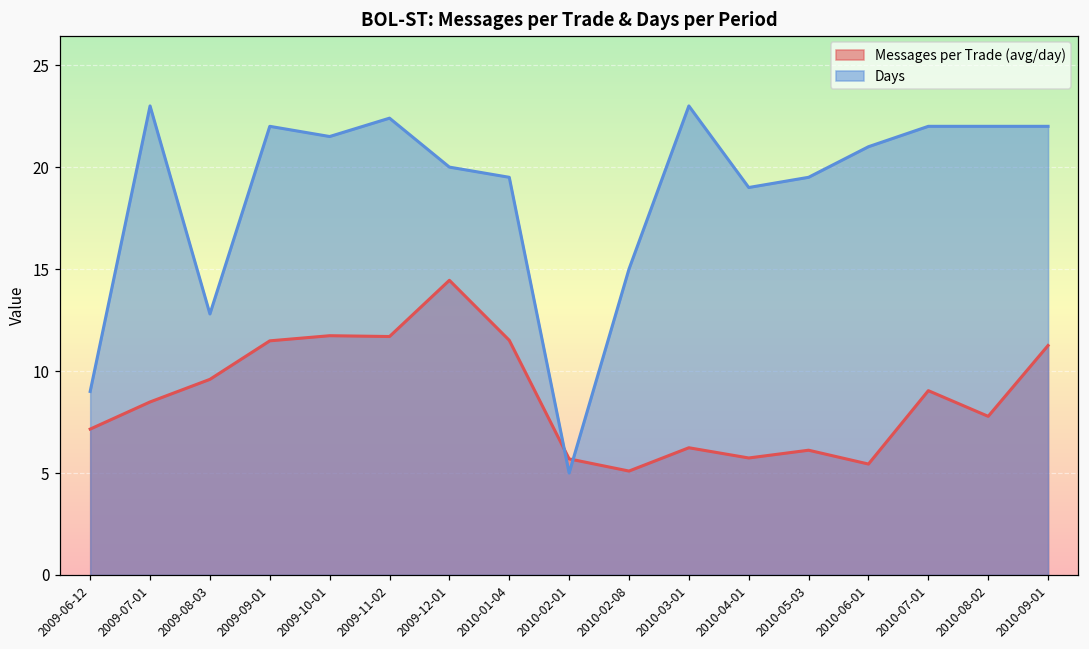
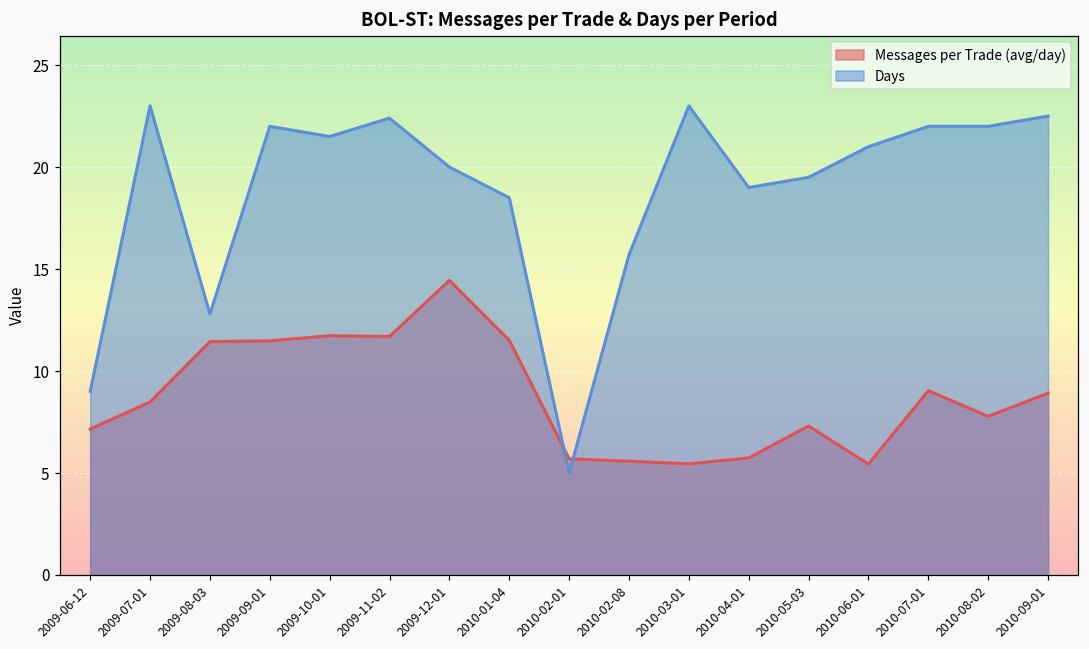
  {
    "Messages per Trade (avg/day)": {
      "2009-06-12": 7.2,
      "2009-07-01": 8.5,
-     "2009-08-03": 9.6,
+     "2009-08-03": 11.4,
      "2009-09-01": 11.5,
      "2009-10-01": 11.7,
      "2009-11-02": 11.7,
      "2009-12-01": 14.5,
      "2010-01-04": 11.5,
      "2010-02-01": 5.7,
-     "2010-02-08": 5.1,
-     "2010-03-01": 6.2,
+     "2010-02-08": 5.6,
+     "2010-03-01": 5.4,
      "2010-04-01": 5.7,
-     "2010-05-03": 6.1,
+     "2010-05-03": 7.3,
      "2010-06-01": 5.4,
      "2010-07-01": 9.0,
      "2010-08-02": 7.8,
-     "2010-09-01": 11.3
+     "2010-09-01": 8.9
    },
    "Days": {
      "2009-06-12": 9.0,
      "2009-07-01": 23.0,
      "2009-08-03": 12.8,
      "2009-09-01": 22.0,
      "2009-10-01": 21.5,
      "2009-11-02": 22.4,
      "2009-12-01": 20.0,
-     "2010-01-04": 19.5,
+     "2010-01-04": 18.5,
      "2010-02-01": 5.0,
-     "2010-02-08": 15.0,
+     "2010-02-08": 15.7,
      "2010-03-01": 23.0,
      "2010-04-01": 19.0,
      "2010-05-03": 19.5,
      "2010-06-01": 21.0,
      "2010-07-01": 22.0,
      "2010-08-02": 22.0,
-     "2010-09-01": 22.0
+     "2010-09-01": 22.5
    }
  }
